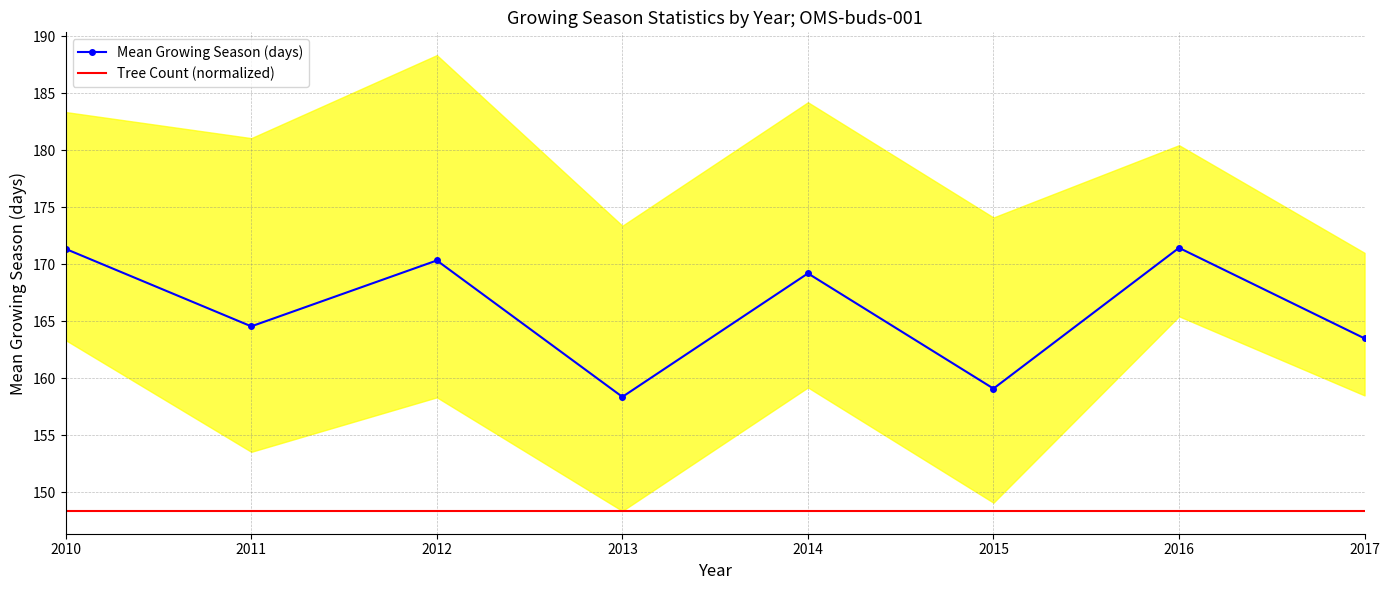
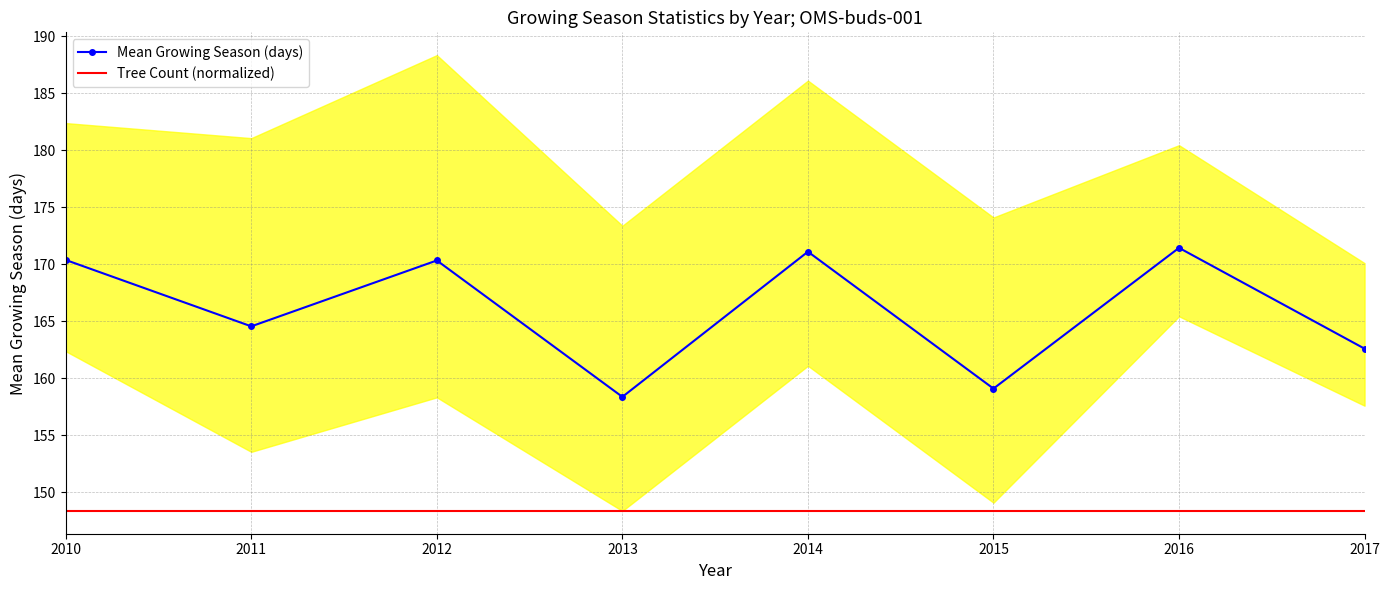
  {
    "Mean Growing Season (days)": {
-     "2010": 171.3,
+     "2010": 170.4,
      "2011": 164.6,
      "2012": 170.3,
      "2013": 158.4,
-     "2014": 169.2,
+     "2014": 171.1,
      "2015": 159.1,
      "2016": 171.4,
-     "2017": 163.5
+     "2017": 162.6
    },
    "Tree Count (normalized)": {
      "2010": 148.4,
      "2011": 148.4,
      "2012": 148.4,
      "2013": 148.4,
      "2014": 148.4,
      "2015": 148.4,
      "2016": 148.4,
      "2017": 148.4
    }
  }
